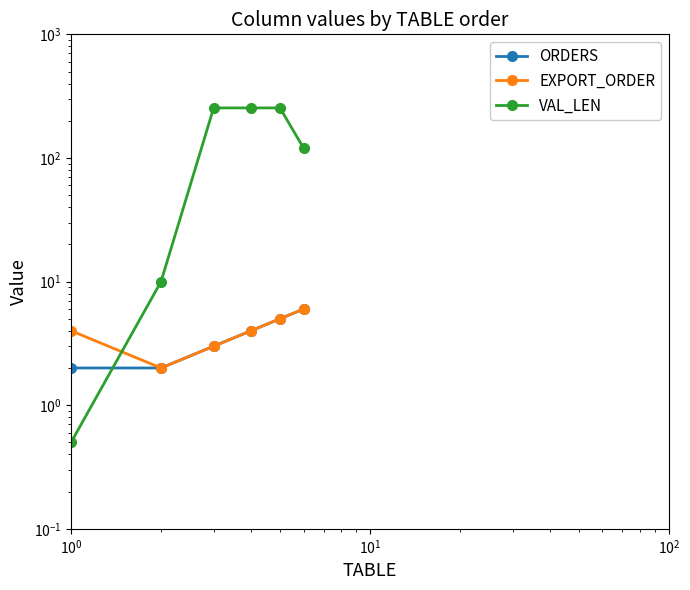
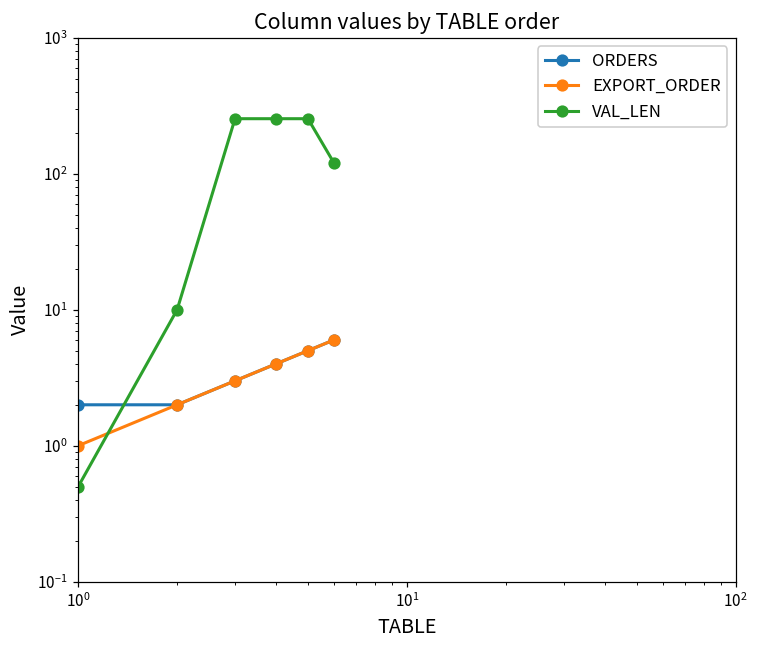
  {
    "ORDERS": {
      "10^0": 2
    },
    "EXPORT_ORDER": {
-     "10^0": 4
+     "10^0": 1
    },
    "VAL_LEN": {
      "10^0": 0.50
    }
  }
